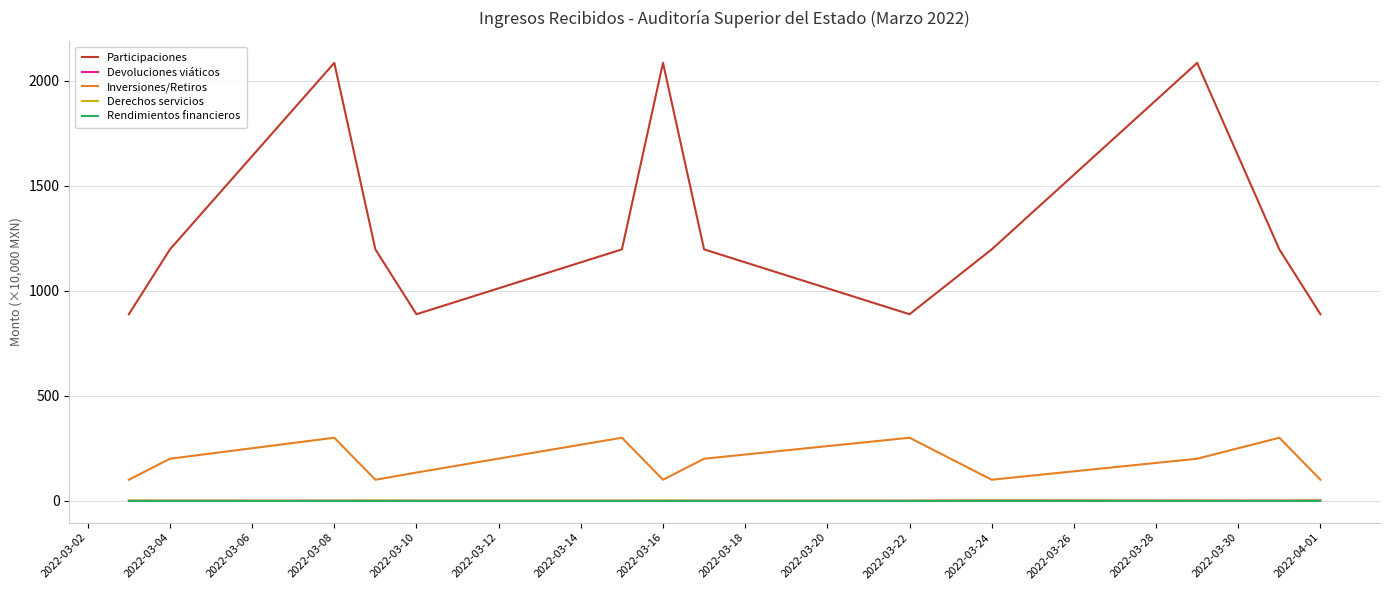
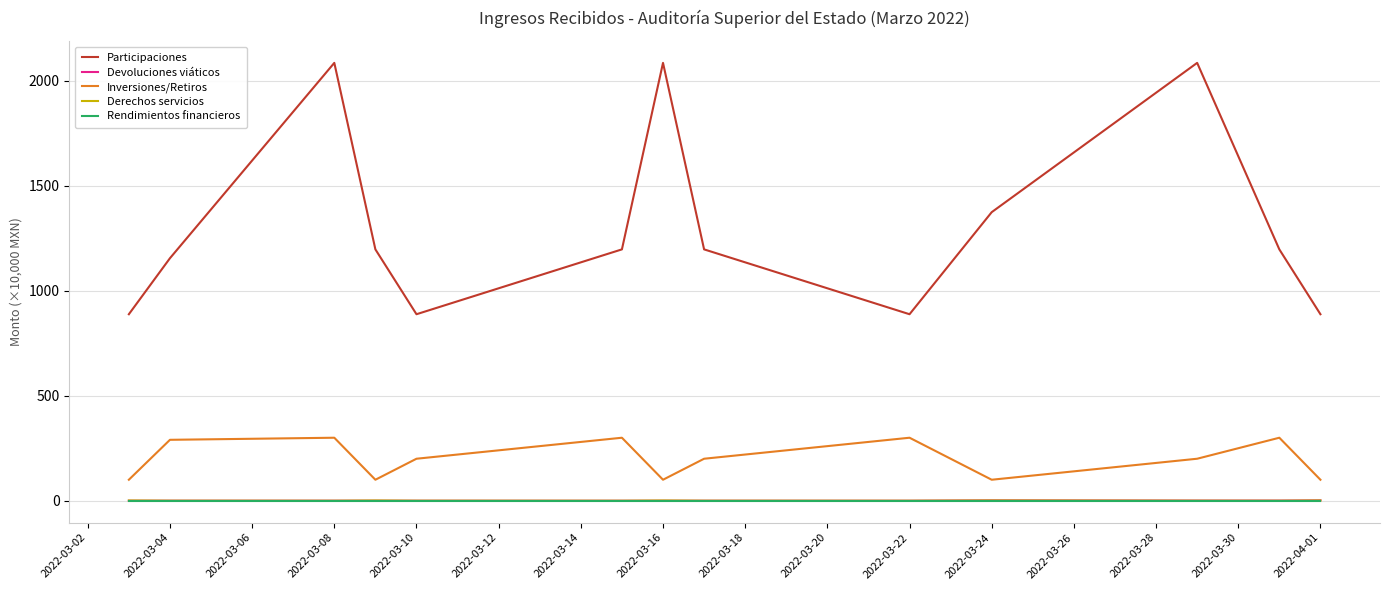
  {
    "Participaciones": {
-     "2022-03-04": 1200,
+     "2022-03-04": 1150,
      "2022-03-08": 2080,
      "2022-03-10": 890,
      "2022-03-16": 2080,
      "2022-03-22": 890,
-     "2022-03-24": 1200,
+     "2022-03-24": 1370,
      "2022-04-01": 890
    },
    "Inversiones/Retiros": {
-     "2022-03-04": 200,
+     "2022-03-04": 290,
      "2022-03-08": 300,
-     "2022-03-10": 130,
+     "2022-03-10": 200,
      "2022-03-16": 100,
      "2022-03-22": 300,
      "2022-03-24": 100,
      "2022-04-01": 100
    }
  }
